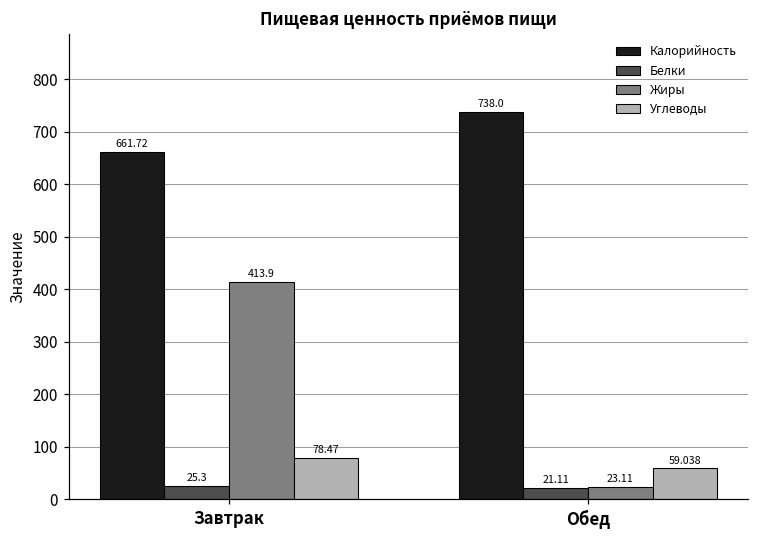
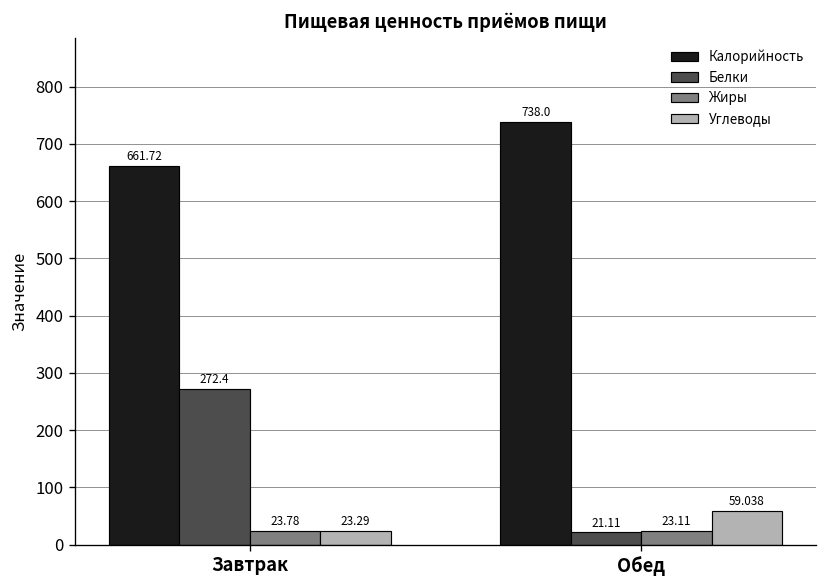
  {
    "Калорийность": {
      "Завтрак": 661.72,
      "Обед": 738.0
    },
    "Белки": {
-     "Завтрак": 25.3,
+     "Завтрак": 272.4,
      "Обед": 21.11
    },
    "Жиры": {
-     "Завтрак": 413.9,
+     "Завтрак": 23.78,
      "Обед": 23.11
    },
    "Углеводы": {
-     "Завтрак": 78.47,
+     "Завтрак": 23.29,
      "Обед": 59.038
    }
  }
